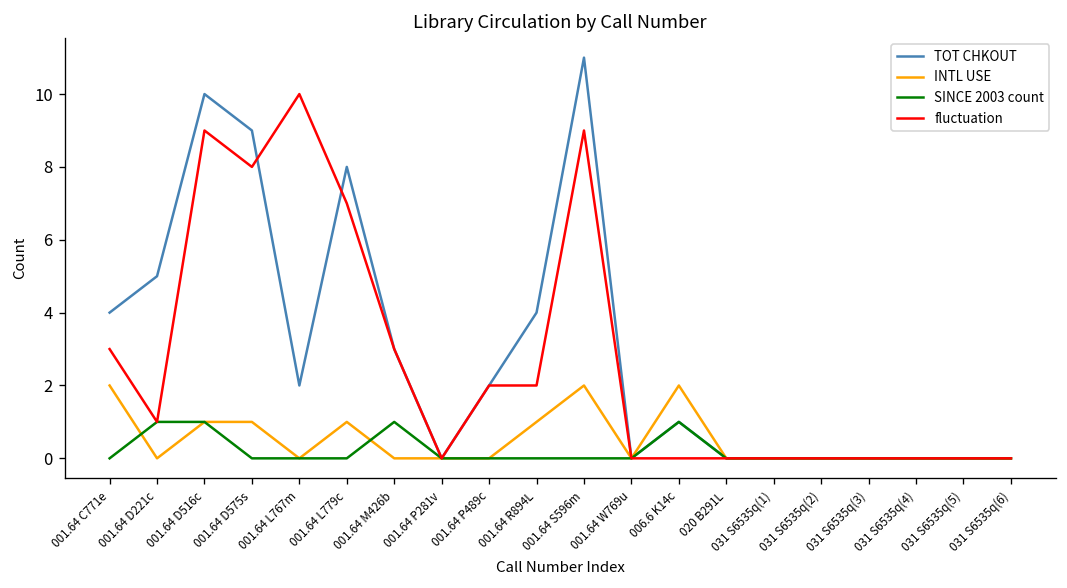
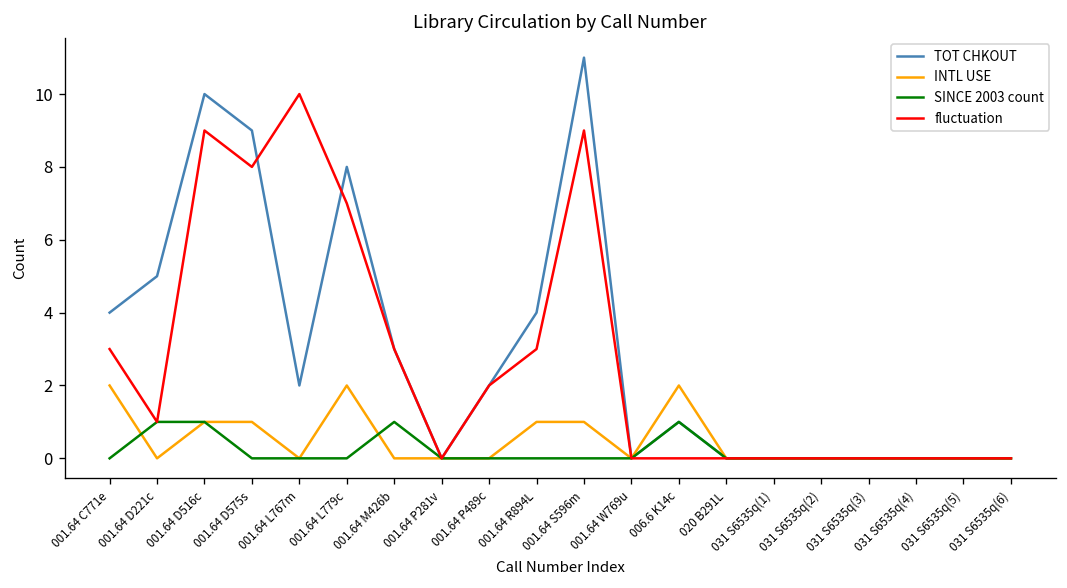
  {
    "TOT CHKOUT": {
      "001.64 C771e": 4,
      "001.64 D221c": 5,
      "001.64 D516c": 10,
      "001.64 D575s": 9,
      "001.64 L767m": 2,
      "001.64 L779c": 8,
      "001.64 R894L": 4,
      "001.64 S596m": 11
    },
    "INTL USE": {
      "001.64 C771e": 2,
      "001.64 D221c": 0,
      "001.64 D575s": 1,
-     "001.64 L779c": 1,
+     "001.64 L779c": 2,
      "001.64 M426b": 0,
      "001.64 R894L": 1,
-     "001.64 S596m": 2,
+     "001.64 S596m": 1,
      "006.6 K14c": 2
    },
    "SINCE 2003 count": {
      "001.64 C771e": 0,
      "001.64 D575s": 0,
      "001.64 L779c": 0,
      "001.64 M426b": 1,
      "001.64 R894L": 0,
      "001.64 S596m": 0
    },
    "fluctuation": {
      "001.64 C771e": 3,
      "001.64 D516c": 9,
      "001.64 D575s": 8,
      "001.64 L767m": 10,
      "001.64 L779c": 7,
-     "001.64 R894L": 2,
+     "001.64 R894L": 3,
      "001.64 S596m": 9,
      "006.6 K14c": 0
    }
  }
